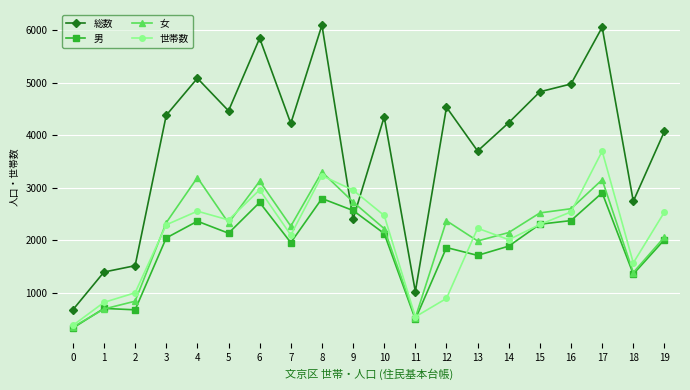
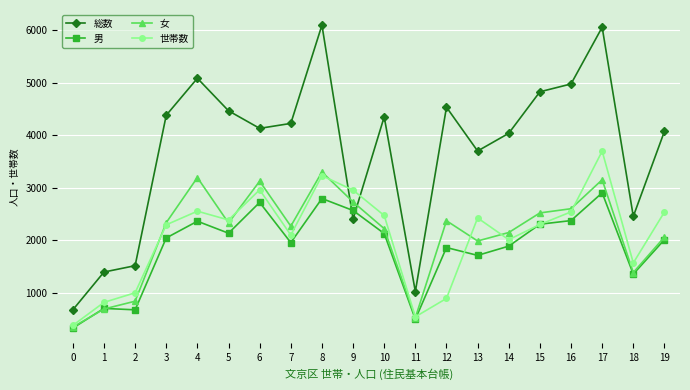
  {
    "総数": {
      "0": 700,
      "1": 1400,
      "2": 1500,
      "3": 4400,
      "4": 5100,
      "5": 4500,
-     "6": 5800,
+     "6": 4100,
      "7": 4200,
      "8": 6100,
      "9": 2400,
      "10": 4300,
      "11": 1000,
      "12": 4500,
      "13": 3700,
-     "14": 4200,
+     "14": 4000,
      "15": 4800,
      "16": 5000,
      "17": 6100,
-     "18": 2700,
+     "18": 2500,
      "19": 4100
    },
    "男": {
      "2": 700,
      "3": 2000,
      "4": 2400,
      "5": 2100,
      "6": 2700,
      "7": 2000,
      "8": 2800,
      "9": 2600,
      "10": 2100,
      "12": 1900,
      "13": 1700,
      "14": 1900,
      "16": 2400,
      "17": 2900,
      "19": 2000
    },
    "女": {
      "2": 800,
      "4": 3200,
      "5": 2300,
      "6": 3100,
      "7": 2300,
      "8": 3300,
      "9": 2700,
      "10": 2200,
      "12": 2400,
      "13": 2000,
      "14": 2100,
      "15": 2500,
      "16": 2600,
      "17": 3200,
      "19": 2100
    },
    "世帯数": {
      "1": 800,
      "2": 1000,
      "4": 2600,
      "5": 2400,
      "6": 3000,
      "7": 2100,
      "8": 3200,
      "9": 3000,
      "10": 2500,
      "12": 900,
-     "13": 2200,
+     "13": 2400,
      "14": 2000,
      "16": 2500,
      "17": 3700,
      "18": 1600,
      "19": 2500
    }
  }
